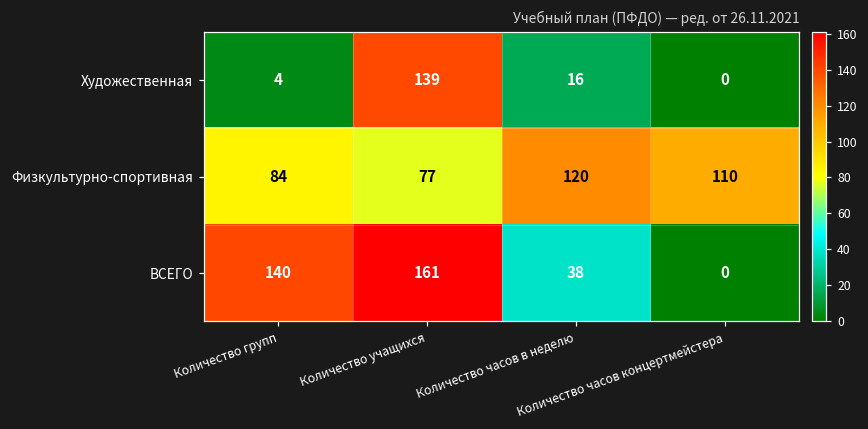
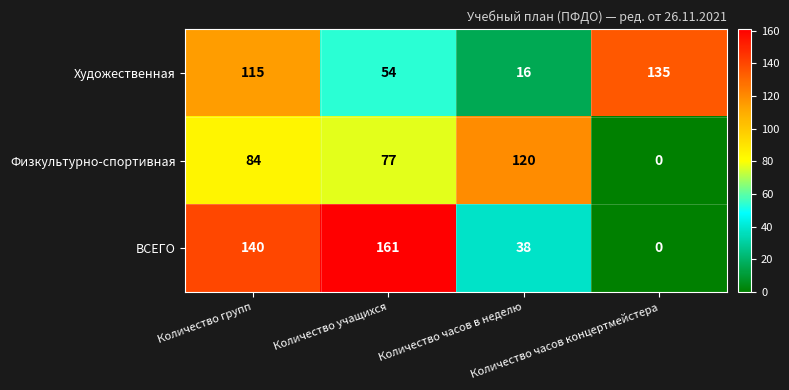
  {
    "Художественная": {
-     "Количество групп": 4,
-     "Количество учащихся": 139,
+     "Количество групп": 115,
+     "Количество учащихся": 54,
      "Количество часов в неделю": 16,
-     "Количество часов концертмейстера": 0
+     "Количество часов концертмейстера": 135
    },
    "Физкультурно-спортивная": {
      "Количество групп": 84,
      "Количество учащихся": 77,
      "Количество часов в неделю": 120,
-     "Количество часов концертмейстера": 110
+     "Количество часов концертмейстера": 0
    },
    "ВСЕГО": {
      "Количество групп": 140,
      "Количество учащихся": 161,
      "Количество часов в неделю": 38,
      "Количество часов концертмейстера": 0
    }
  }
